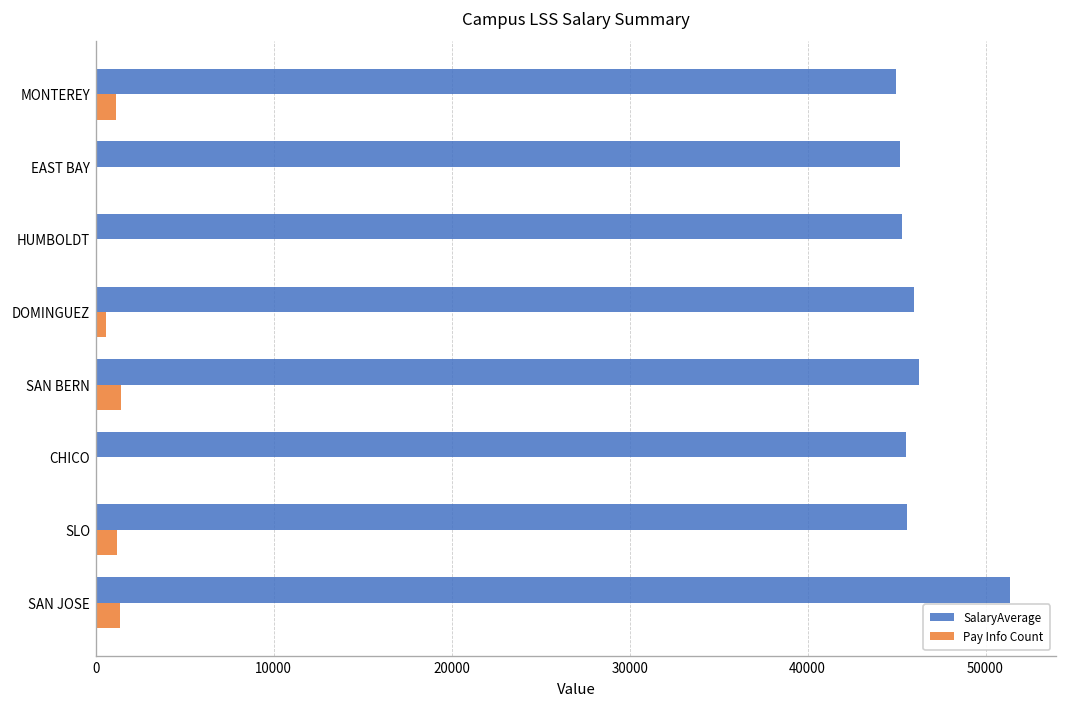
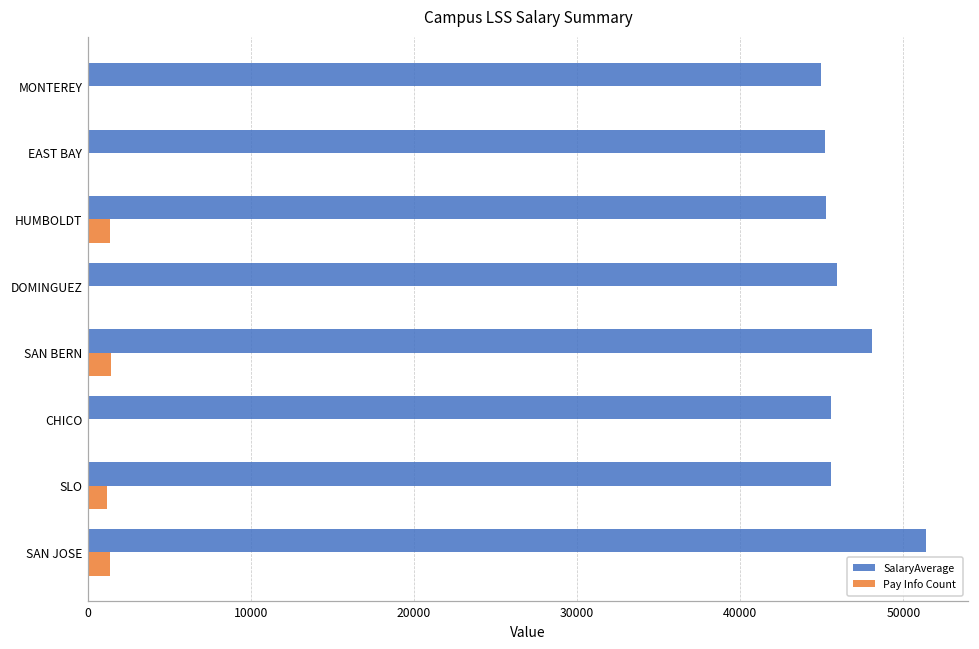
  {
    "SalaryAverage": {
      "MONTEREY": 44900,
      "EAST BAY": 45200,
      "HUMBOLDT": 45300,
      "DOMINGUEZ": 46000,
-     "SAN BERN": 46300,
+     "SAN BERN": 48100,
      "CHICO": 45600,
      "SLO": 45600,
      "SAN JOSE": 51400
    },
    "Pay Info Count": {
-     "MONTEREY": 1100,
-     "HUMBOLDT": 0,
-     "DOMINGUEZ": 600,
+     "MONTEREY": 0,
+     "HUMBOLDT": 1400,
+     "DOMINGUEZ": 0,
      "SAN BERN": 1400,
      "SLO": 1200,
      "SAN JOSE": 1300
    }
  }
